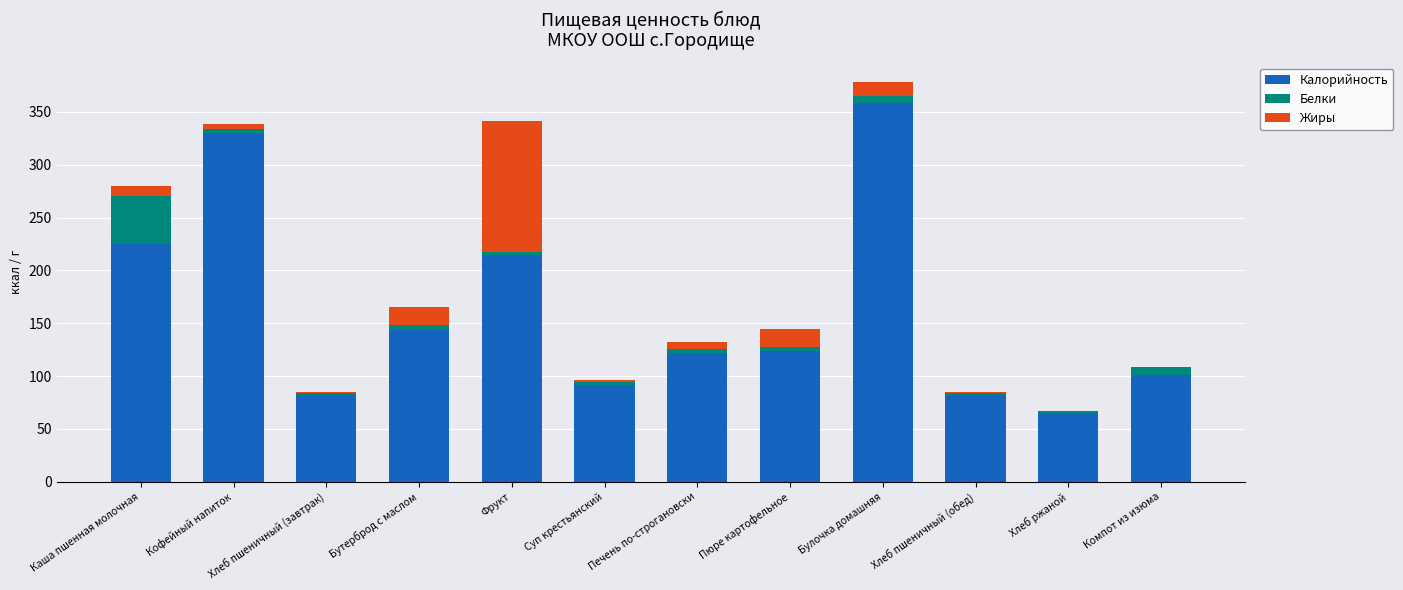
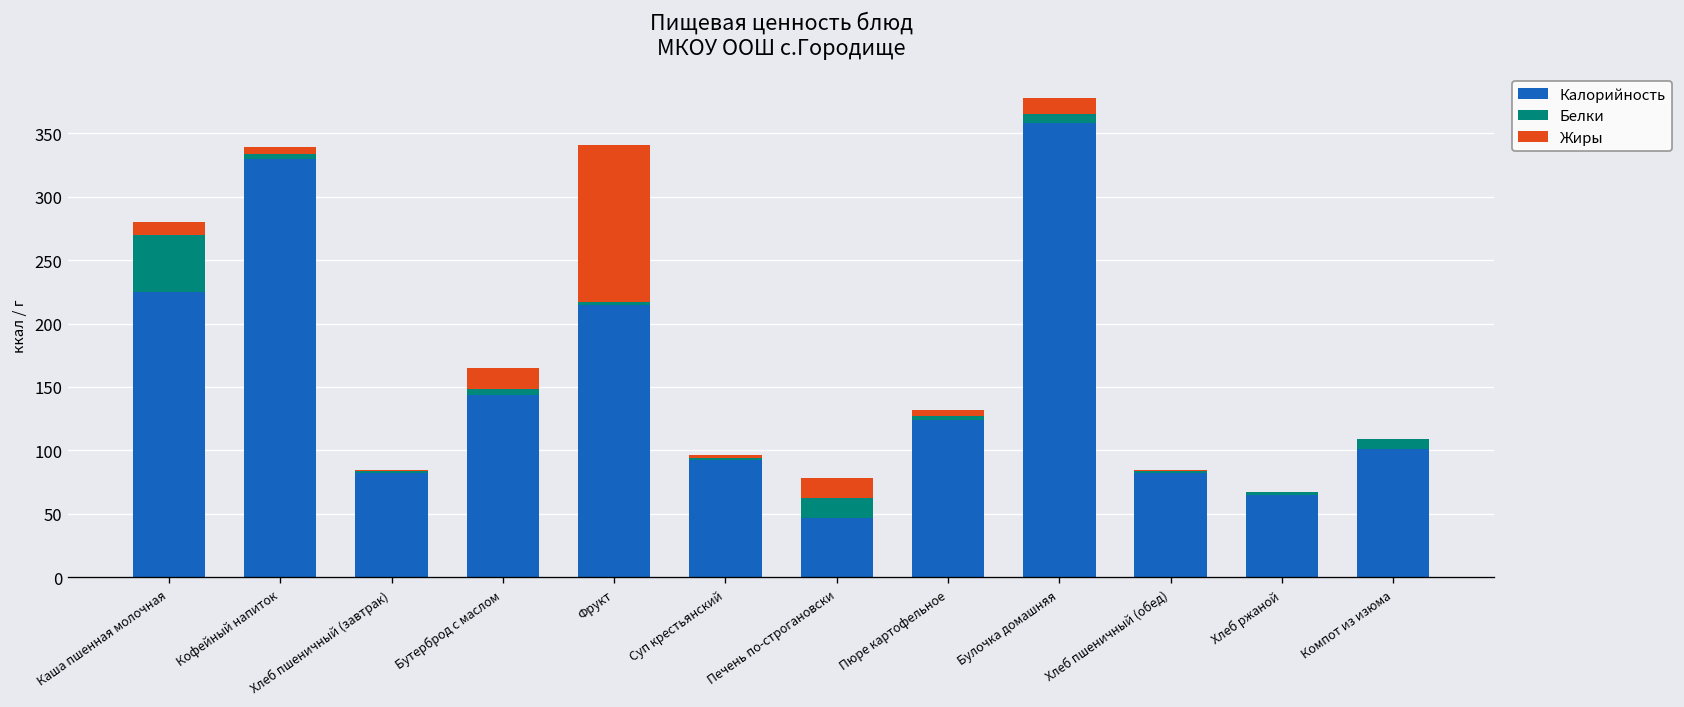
  {
    "Калорийность": {
      "Каша пшенная молочная": 225,
      "Кофейный напиток": 330,
      "Хлеб пшеничный (завтрак)": 82,
      "Бутерброд с маслом": 144,
      "Фрукт": 215,
      "Суп крестьянский": 92,
-     "Печень по-строгановски": 122,
+     "Печень по-строгановски": 47,
      "Пюре картофельное": 124,
      "Булочка домашняя": 358,
      "Хлеб пшеничный (обед)": 82,
      "Хлеб ржаной": 65,
      "Компот из изюма": 101
    },
    "Белки": {
      "Каша пшенная молочная": 45,
      "Кофейный напиток": 4,
      "Бутерброд с маслом": 4,
-     "Печень по-строгановски": 4,
+     "Печень по-строгановски": 15,
      "Пюре картофельное": 3,
      "Булочка домашняя": 7,
      "Компот из изюма": 8
    },
    "Жиры": {
      "Каша пшенная молочная": 10,
      "Кофейный напиток": 5,
      "Бутерброд с маслом": 17,
      "Фрукт": 124,
-     "Печень по-строгановски": 6,
-     "Пюре картофельное": 17,
+     "Печень по-строгановски": 16,
+     "Пюре картофельное": 5,
      "Булочка домашняя": 13,
      "Компот из изюма": 0
    }
  }
